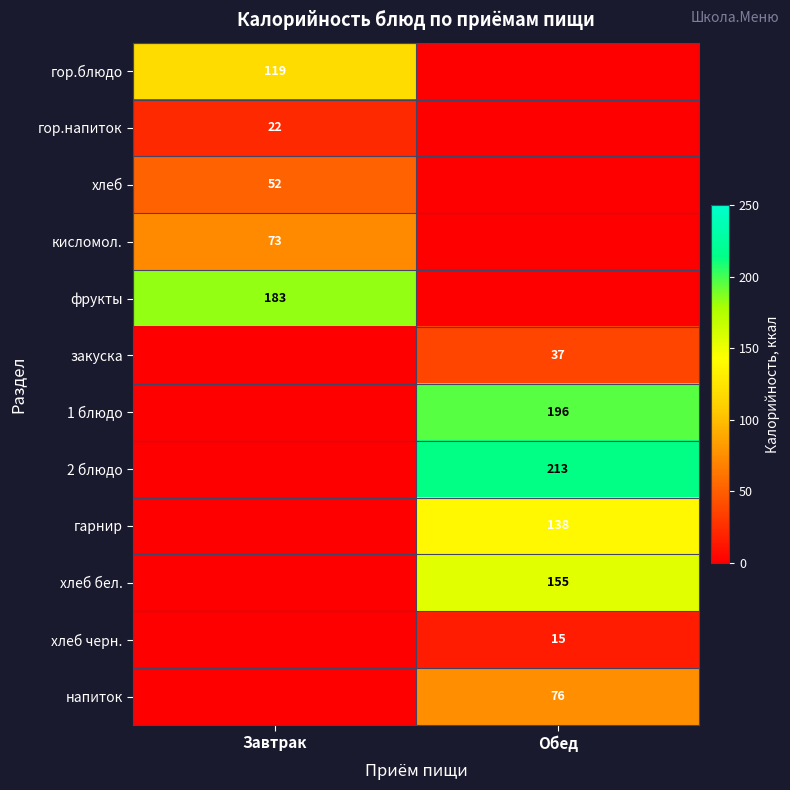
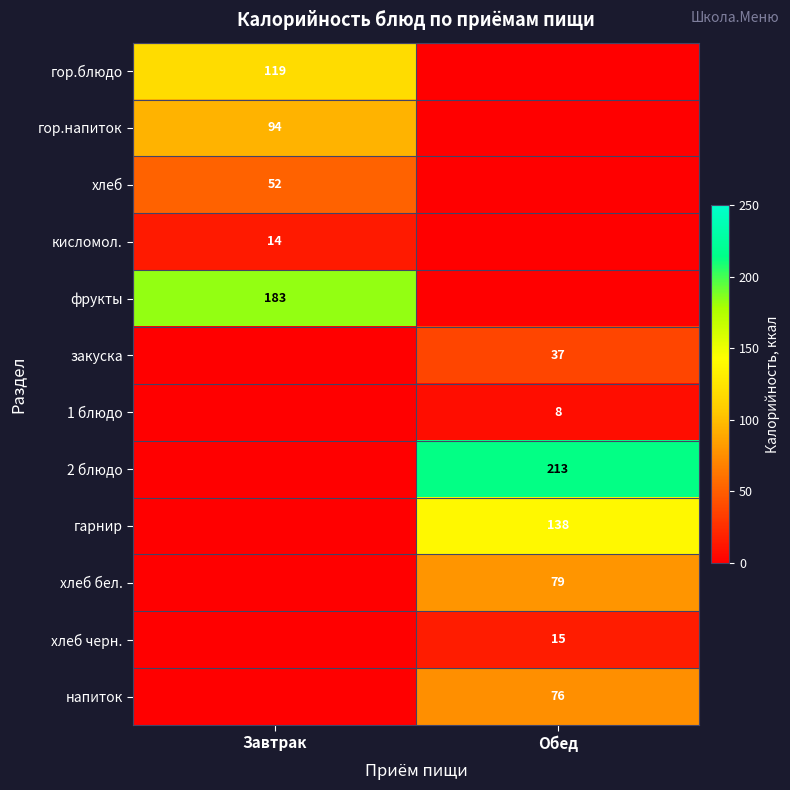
  {
    "гор.блюдо": {
      "Завтрак": 119
    },
    "гор.напиток": {
-     "Завтрак": 22
+     "Завтрак": 94
    },
    "хлеб": {
      "Завтрак": 52
    },
    "кисломол.": {
-     "Завтрак": 73
+     "Завтрак": 14
    },
    "фрукты": {
      "Завтрак": 183
    },
    "закуска": {
      "Обед": 37
    },
    "1 блюдо": {
-     "Обед": 196
+     "Обед": 8
    },
    "2 блюдо": {
      "Обед": 213
    },
    "гарнир": {
      "Обед": 138
    },
    "хлеб бел.": {
-     "Обед": 155
+     "Обед": 79
    },
    "хлеб черн.": {
      "Обед": 15
    },
    "напиток": {
      "Обед": 76
    }
  }
